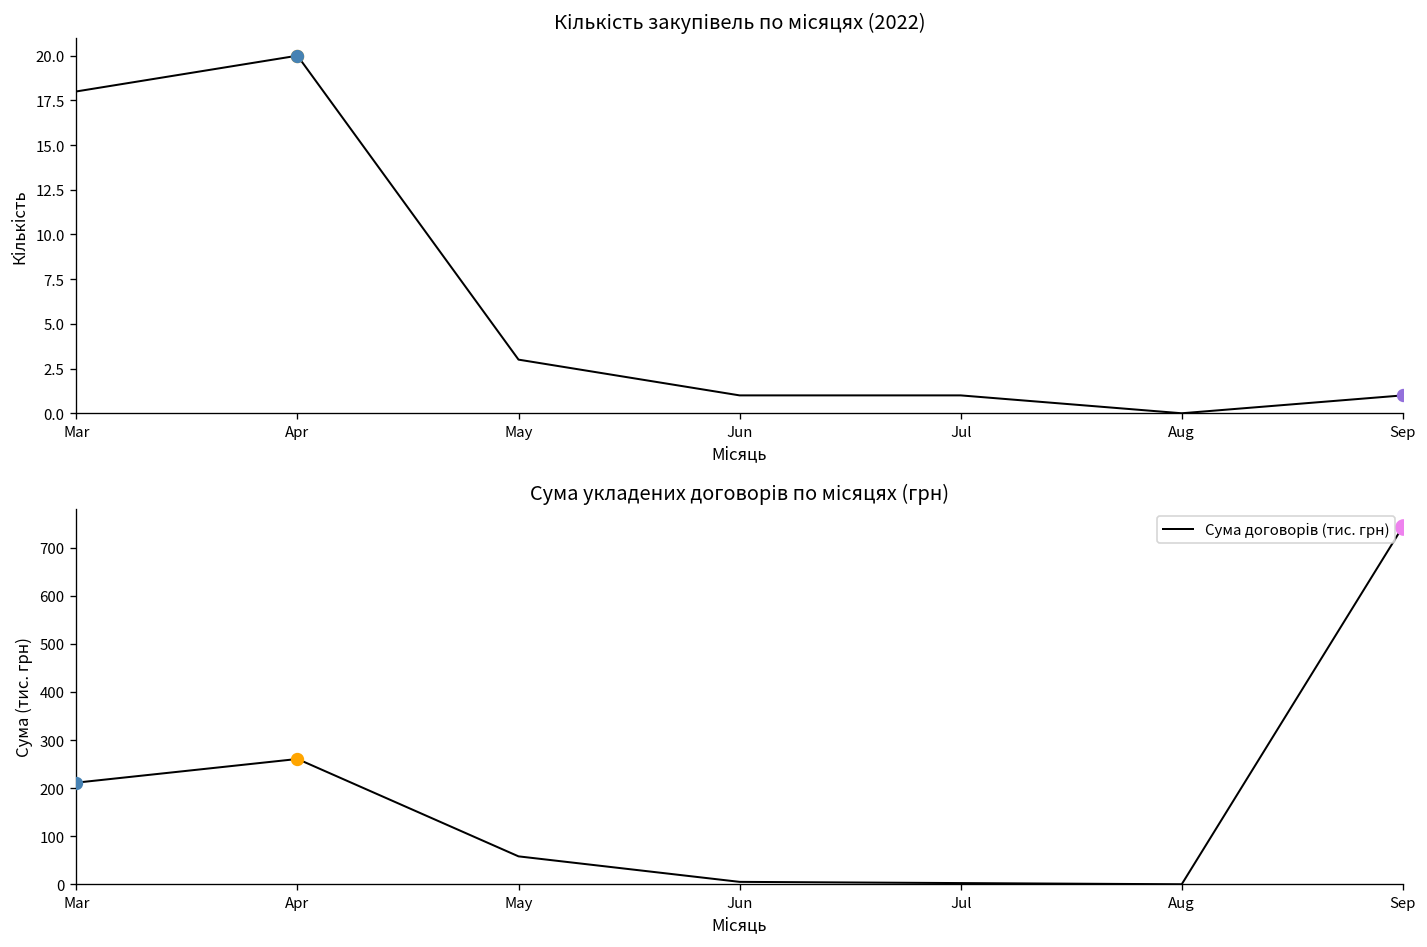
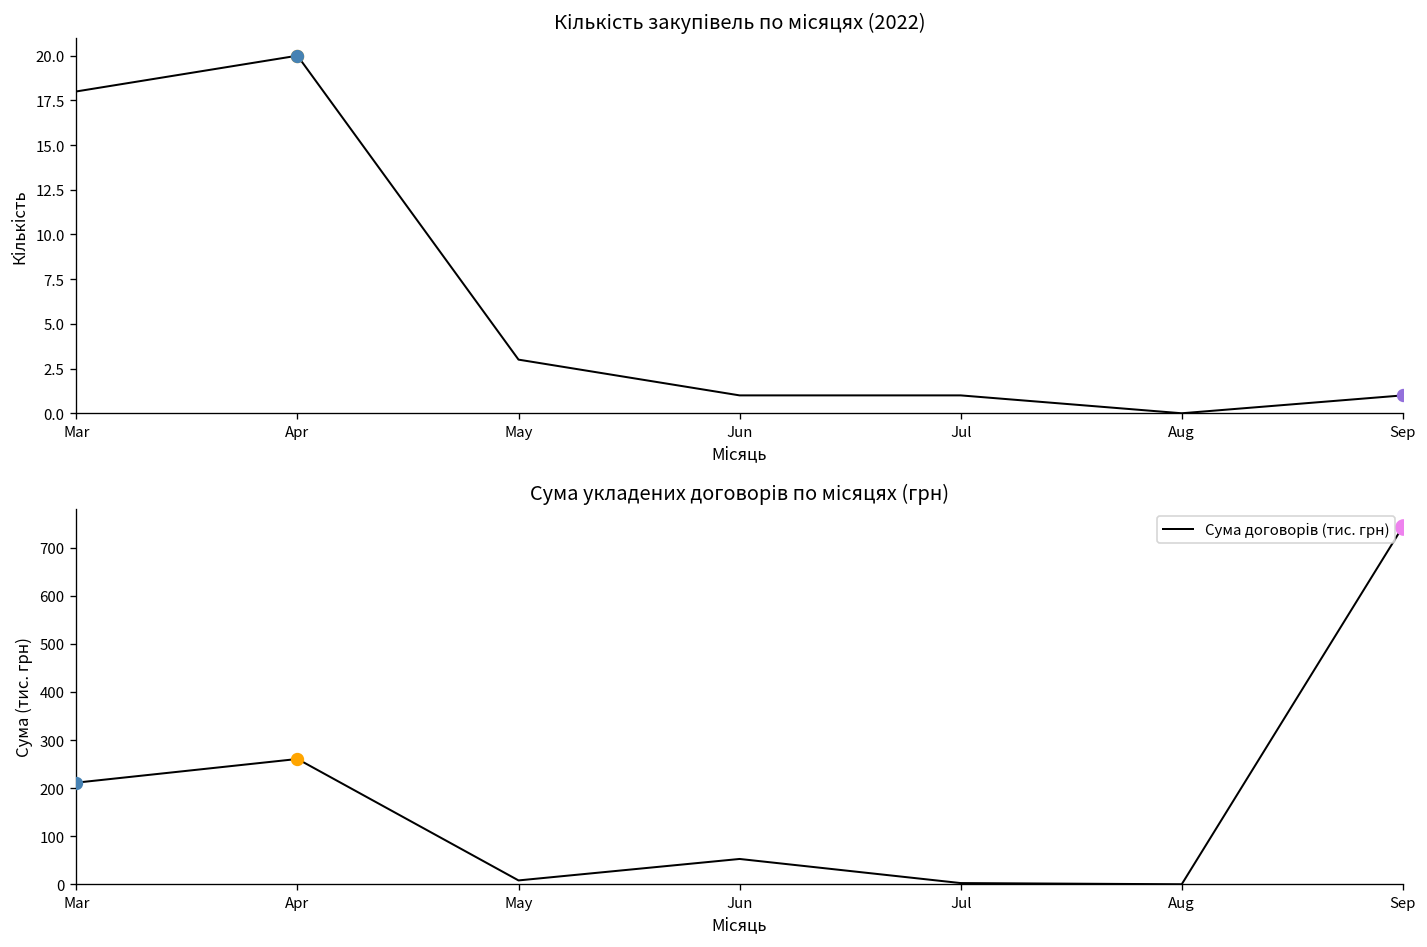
  {
    "Сума укладених договорів по місяцях (грн)": {
      "Сума договорів (тис. грн)": {
-       "May": 60,
-       "Jun": 10,
+       "May": 10,
+       "Jun": 50,
        "Jul": 0,
        "Aug": 0
      }
    }
  }
